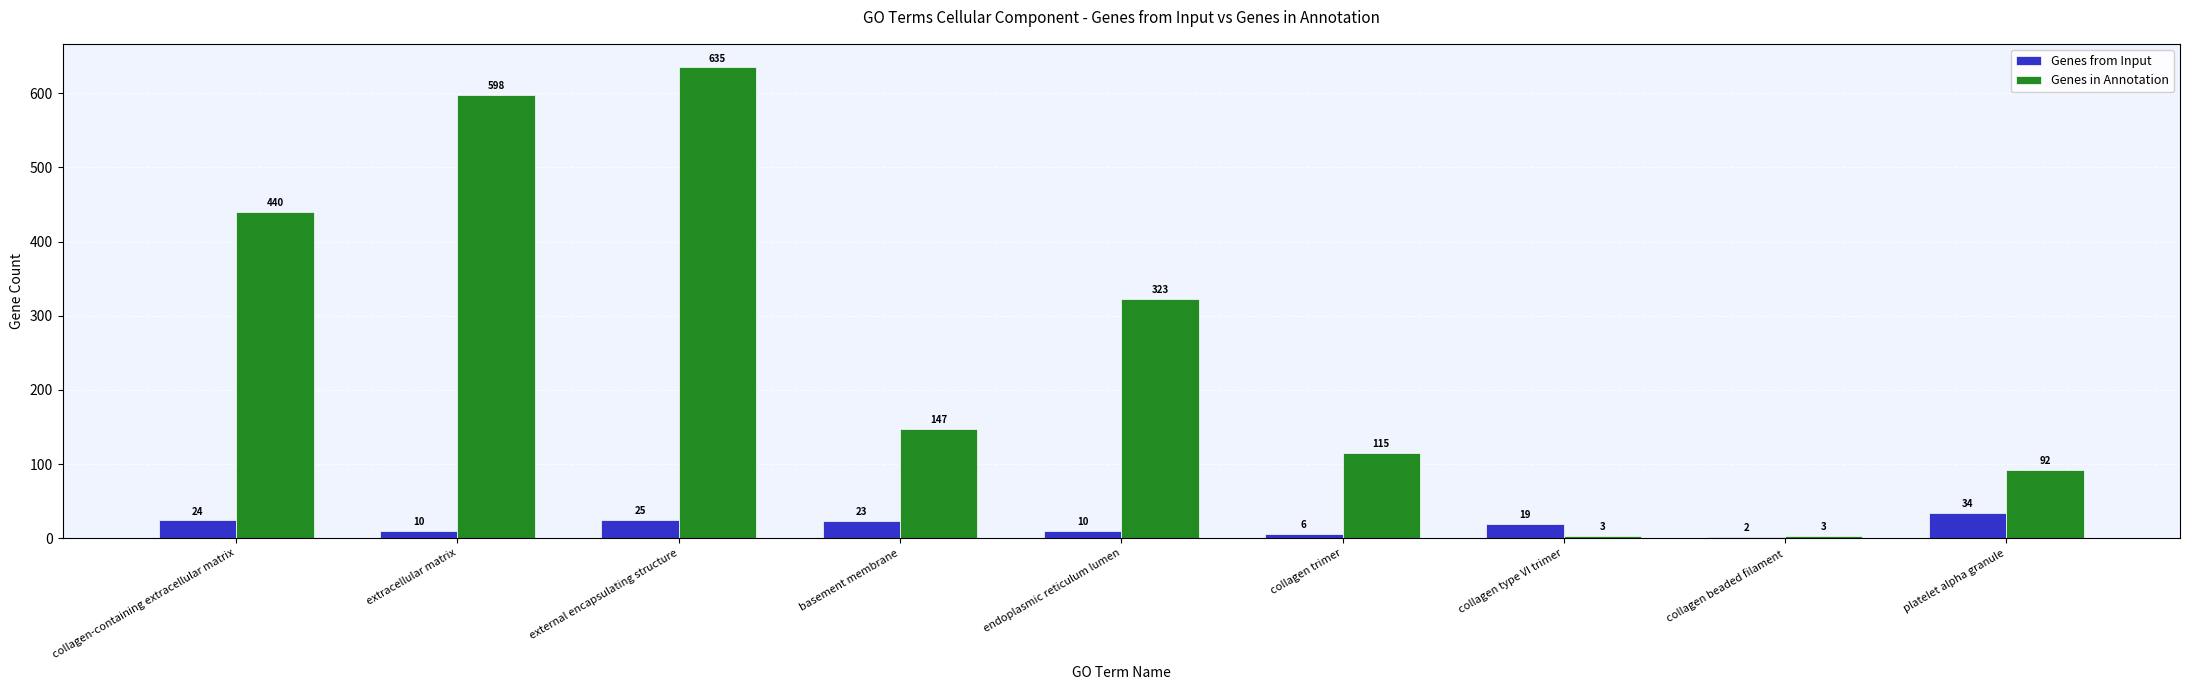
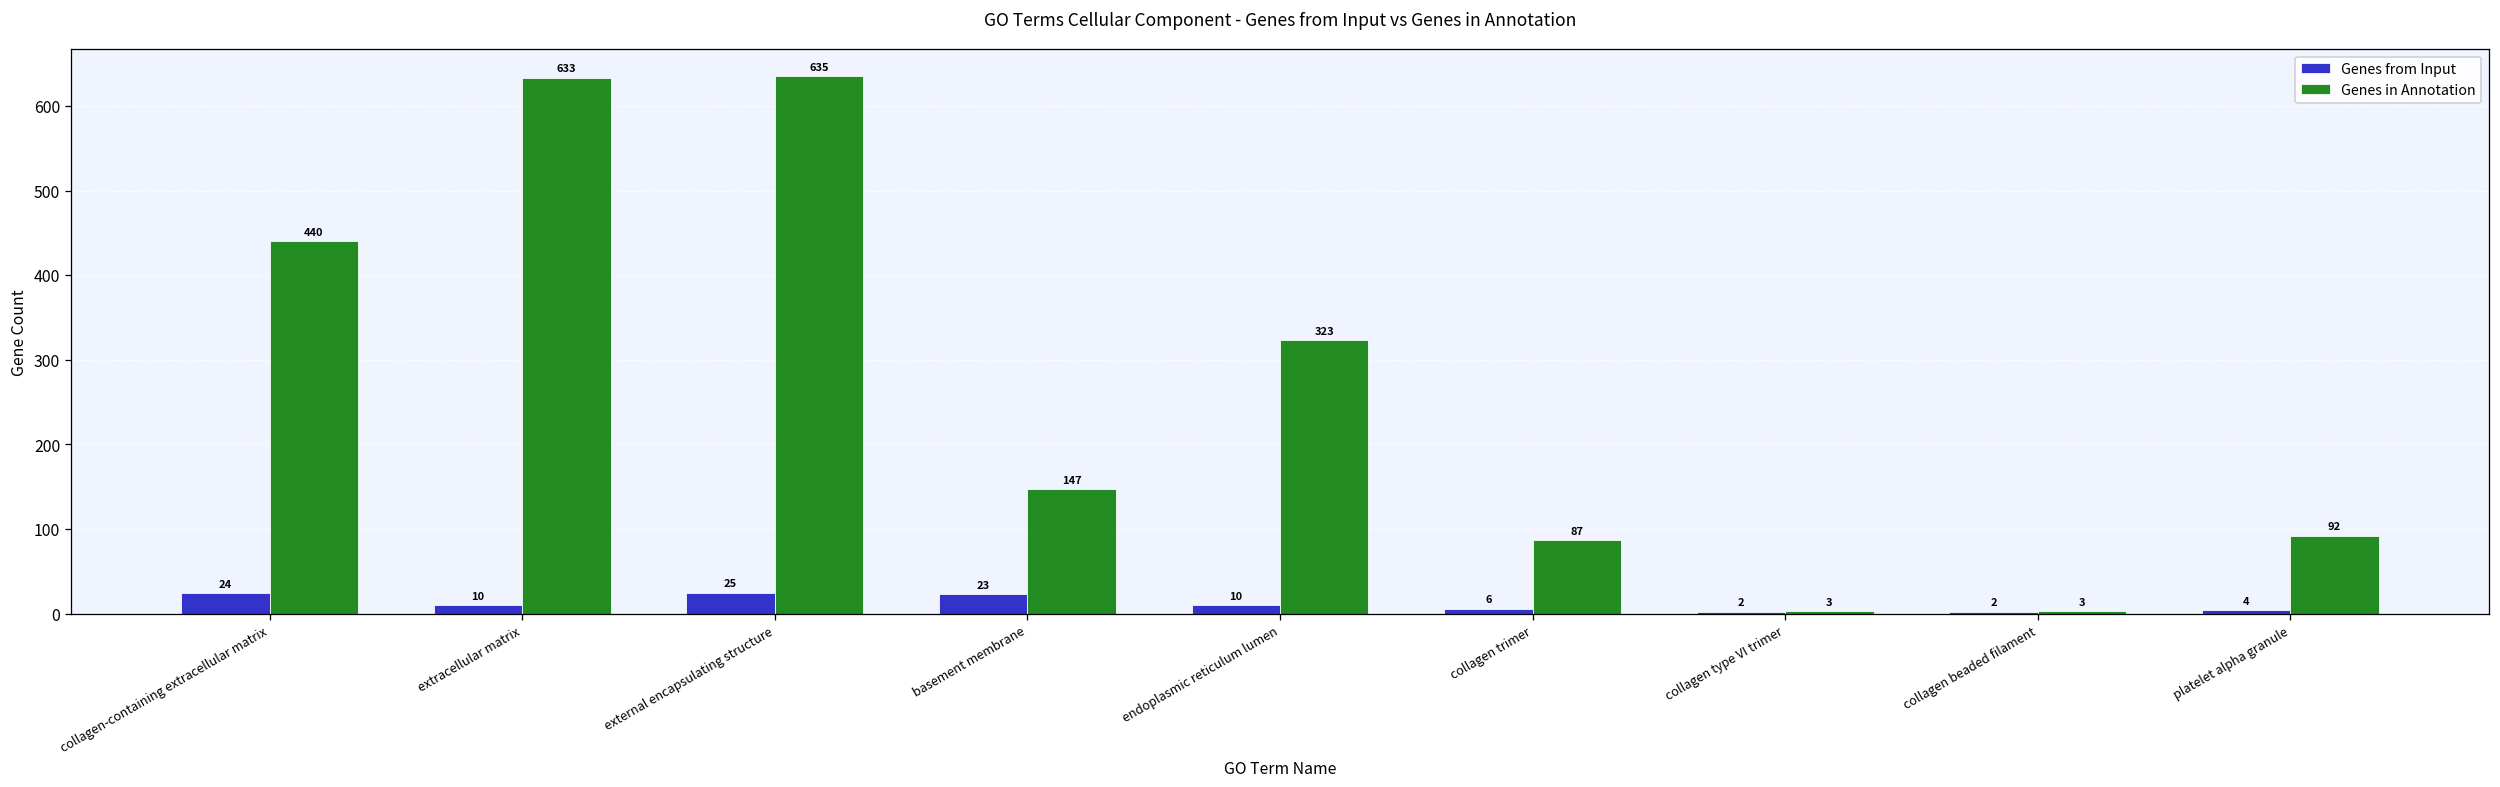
  {
    "Genes from Input": {
      "collagen-containing extracellular matrix": 24,
      "extracellular matrix": 10,
      "external encapsulating structure": 25,
      "basement membrane": 23,
      "endoplasmic reticulum lumen": 10,
      "collagen trimer": 6,
-     "collagen type VI trimer": 19,
+     "collagen type VI trimer": 2,
      "collagen beaded filament": 2,
-     "platelet alpha granule": 34
+     "platelet alpha granule": 4
    },
    "Genes in Annotation": {
      "collagen-containing extracellular matrix": 440,
-     "extracellular matrix": 598,
+     "extracellular matrix": 633,
      "external encapsulating structure": 635,
      "basement membrane": 147,
      "endoplasmic reticulum lumen": 323,
-     "collagen trimer": 115,
+     "collagen trimer": 87,
      "collagen type VI trimer": 3,
      "collagen beaded filament": 3,
      "platelet alpha granule": 92
    }
  }
